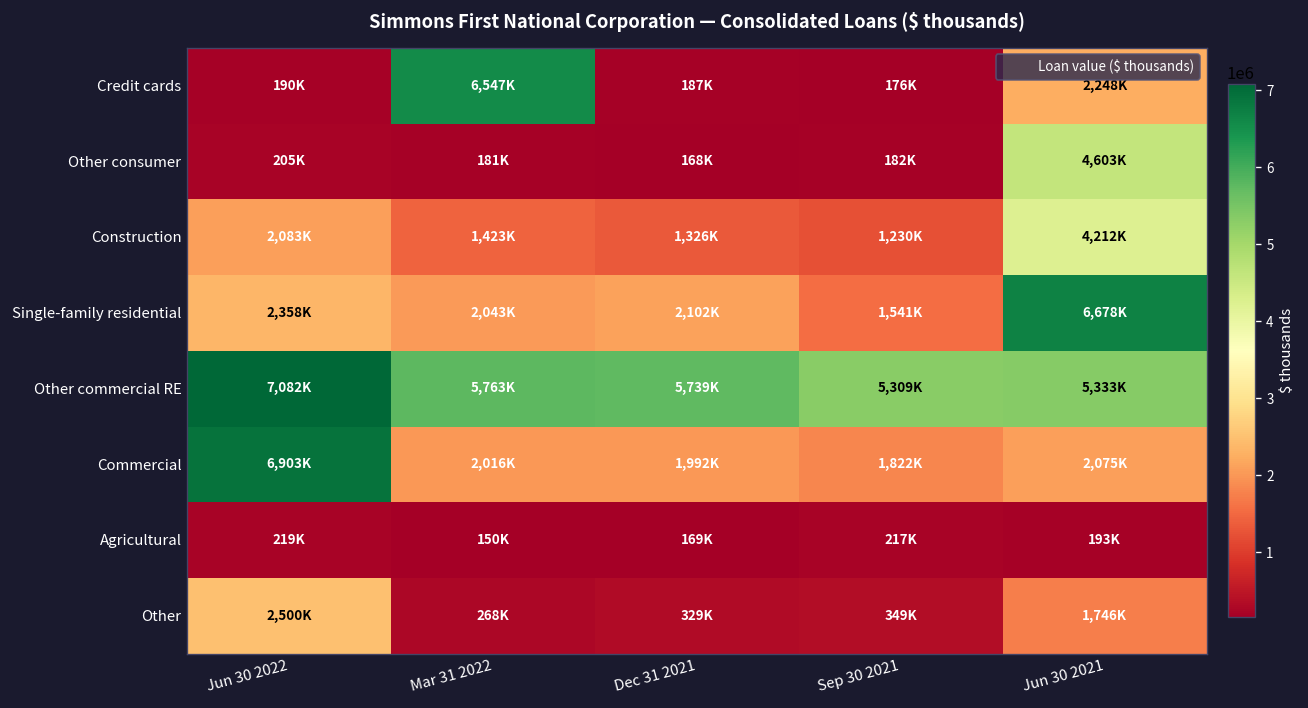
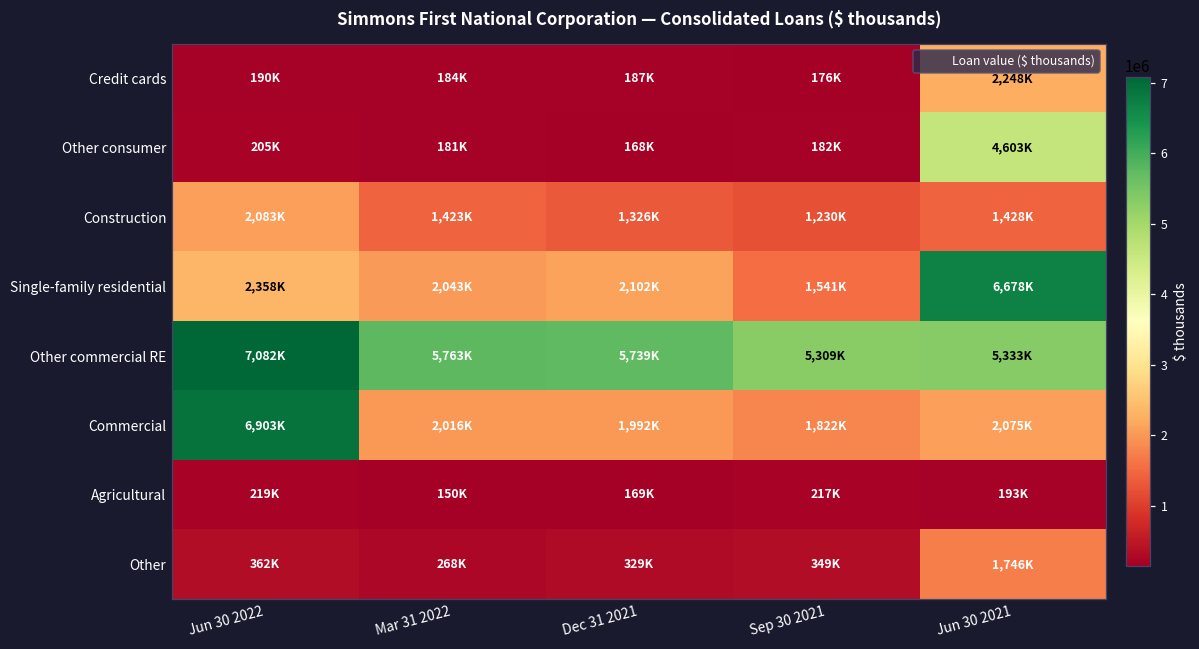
  {
    "Credit cards": {
      "Jun 30 2022": "190K",
-     "Mar 31 2022": "6,547K",
+     "Mar 31 2022": "184K",
      "Dec 31 2021": "187K",
      "Sep 30 2021": "176K"
    },
    "Other consumer": {
      "Jun 30 2022": "205K",
      "Mar 31 2022": "181K",
      "Dec 31 2021": "168K",
      "Sep 30 2021": "182K",
      "Jun 30 2021": "4,603K"
    },
    "Construction": {
      "Jun 30 2022": "2,083K",
      "Mar 31 2022": "1,423K",
      "Dec 31 2021": "1,326K",
      "Sep 30 2021": "1,230K",
-     "Jun 30 2021": "4,212K"
+     "Jun 30 2021": "1,428K"
    },
    "Single-family residential": {
      "Jun 30 2022": "2,358K",
      "Mar 31 2022": "2,043K",
      "Dec 31 2021": "2,102K",
      "Sep 30 2021": "1,541K",
      "Jun 30 2021": "6,678K"
    },
    "Other commercial RE": {
      "Jun 30 2022": "7,082K",
      "Mar 31 2022": "5,763K",
      "Dec 31 2021": "5,739K",
      "Sep 30 2021": "5,309K",
      "Jun 30 2021": "5,333K"
    },
    "Commercial": {
      "Jun 30 2022": "6,903K",
      "Mar 31 2022": "2,016K",
      "Dec 31 2021": "1,992K",
      "Sep 30 2021": "1,822K",
      "Jun 30 2021": "2,075K"
    },
    "Agricultural": {
      "Jun 30 2022": "219K",
      "Mar 31 2022": "150K",
      "Dec 31 2021": "169K",
      "Sep 30 2021": "217K",
      "Jun 30 2021": "193K"
    },
    "Other": {
-     "Jun 30 2022": "2,500K",
+     "Jun 30 2022": "362K",
      "Mar 31 2022": "268K",
      "Dec 31 2021": "329K",
      "Sep 30 2021": "349K",
      "Jun 30 2021": "1,746K"
    }
  }
